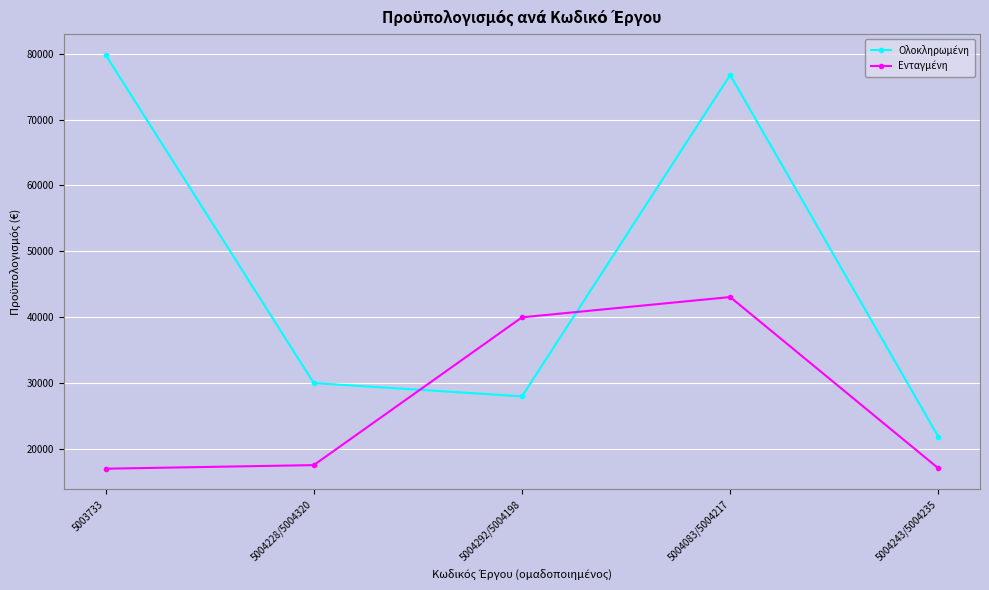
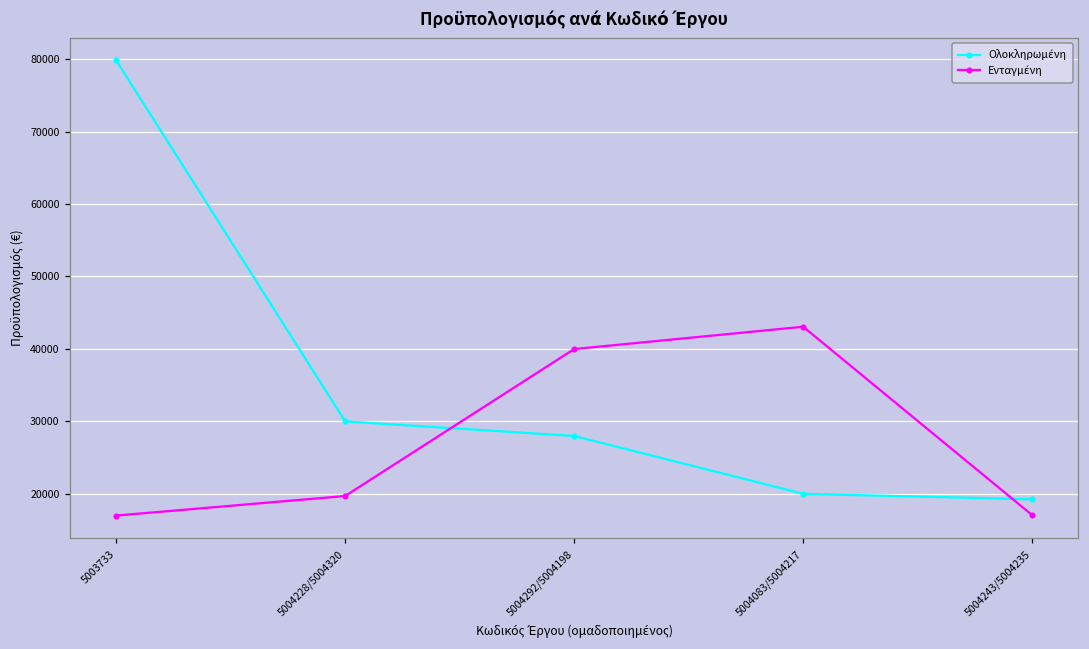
  {
    "Ολοκληρωμένη": {
      "5003733": 80000,
      "5004228/5004320": 30000,
      "5004292/5004198": 28000,
-     "5004083/5004217": 77000,
-     "5004243/5004235": 22000
+     "5004083/5004217": 20000,
+     "5004243/5004235": 19000
    },
    "Ενταγμένη": {
      "5003733": 17000,
-     "5004228/5004320": 18000,
+     "5004228/5004320": 20000,
      "5004292/5004198": 40000,
      "5004083/5004217": 43000,
      "5004243/5004235": 17000
    }
  }
